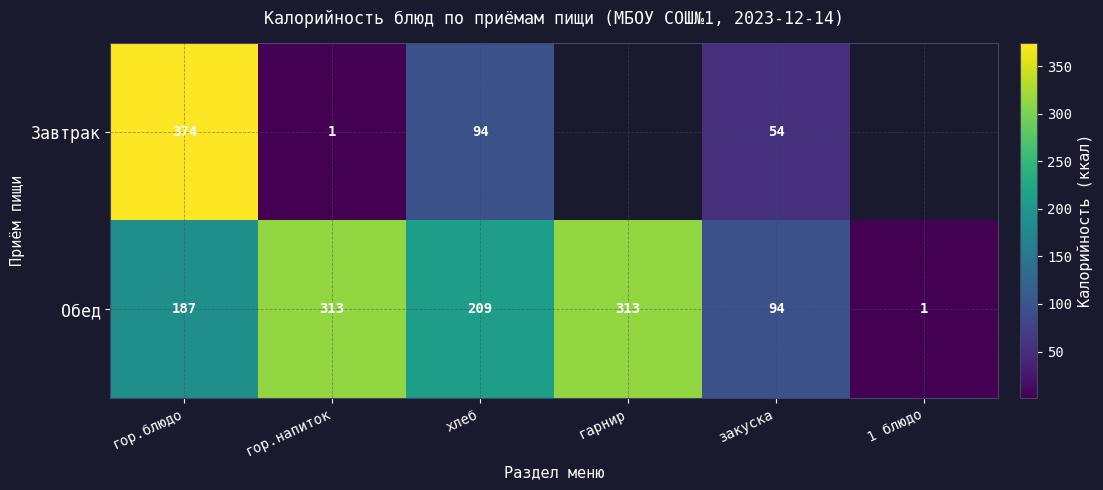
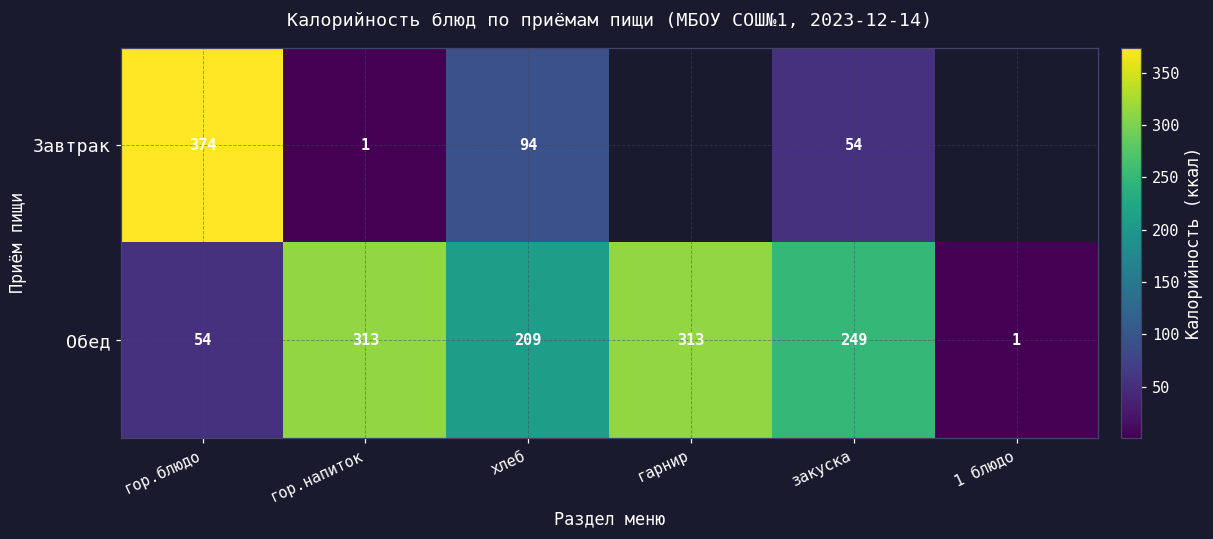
  {
    "Завтрак": {
      "гор.блюдо": 374,
      "гор.напиток": 1,
      "хлеб": 94,
      "закуска": 54
    },
    "Обед": {
-     "гор.блюдо": 187,
+     "гор.блюдо": 54,
      "гор.напиток": 313,
      "хлеб": 209,
      "гарнир": 313,
-     "закуска": 94,
+     "закуска": 249,
      "1 блюдо": 1
    }
  }
